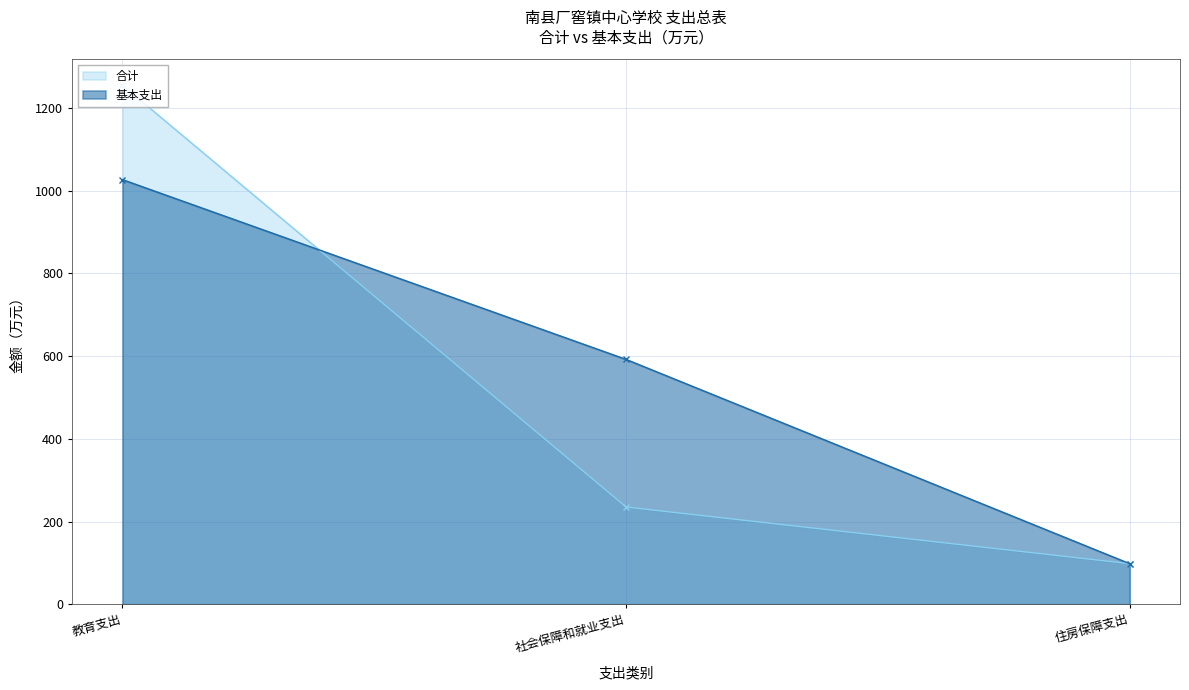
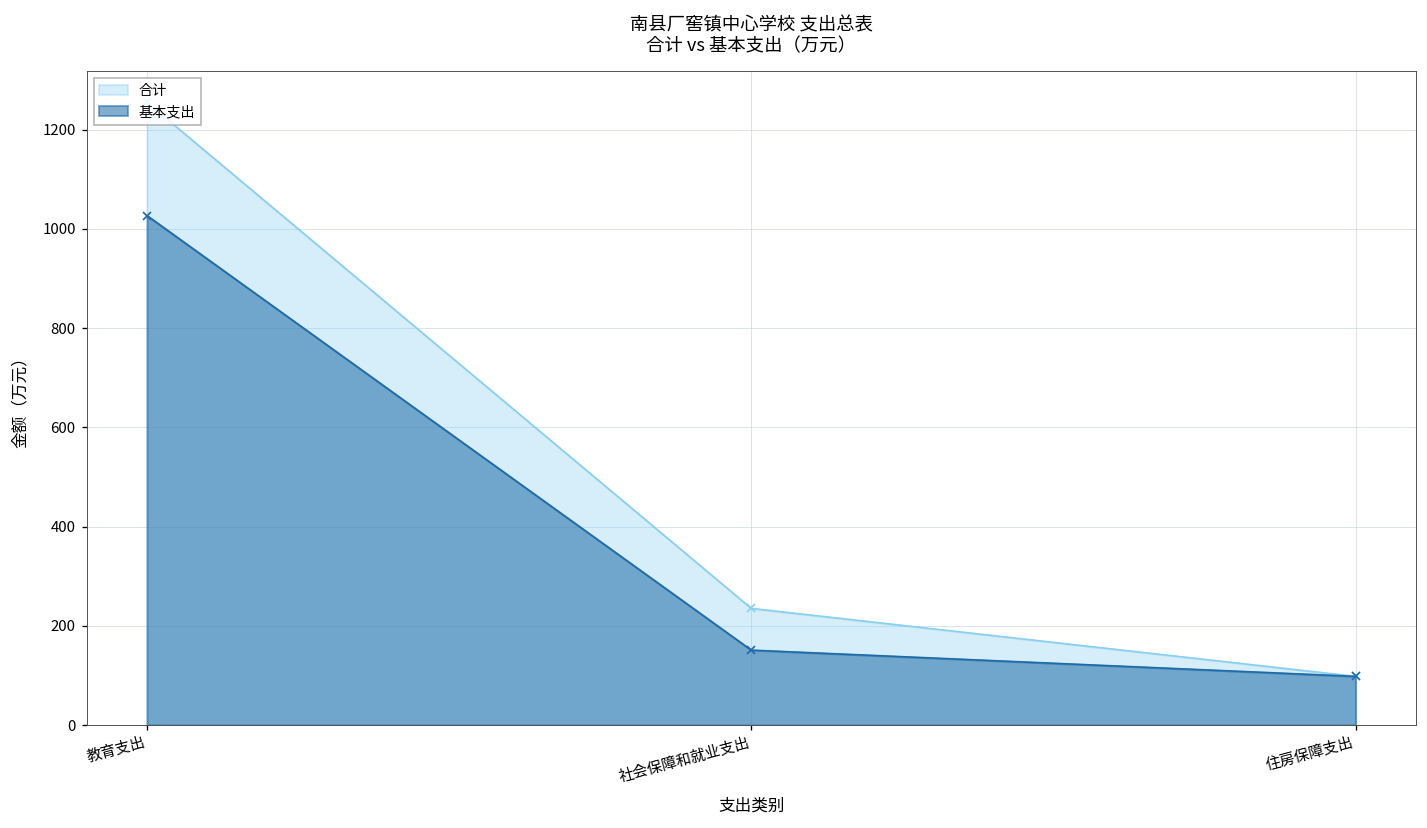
  {
    "合计": {
      "社会保障和就业支出": 240
    },
    "基本支出": {
      "教育支出": 1030,
-     "社会保障和就业支出": 590
+     "社会保障和就业支出": 150
    }
  }
